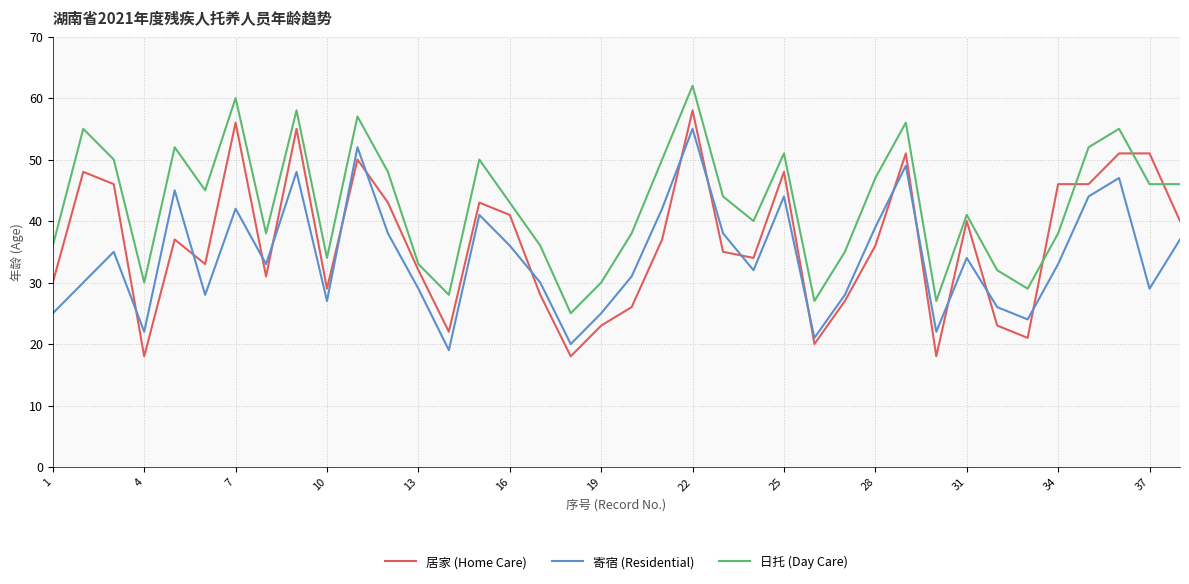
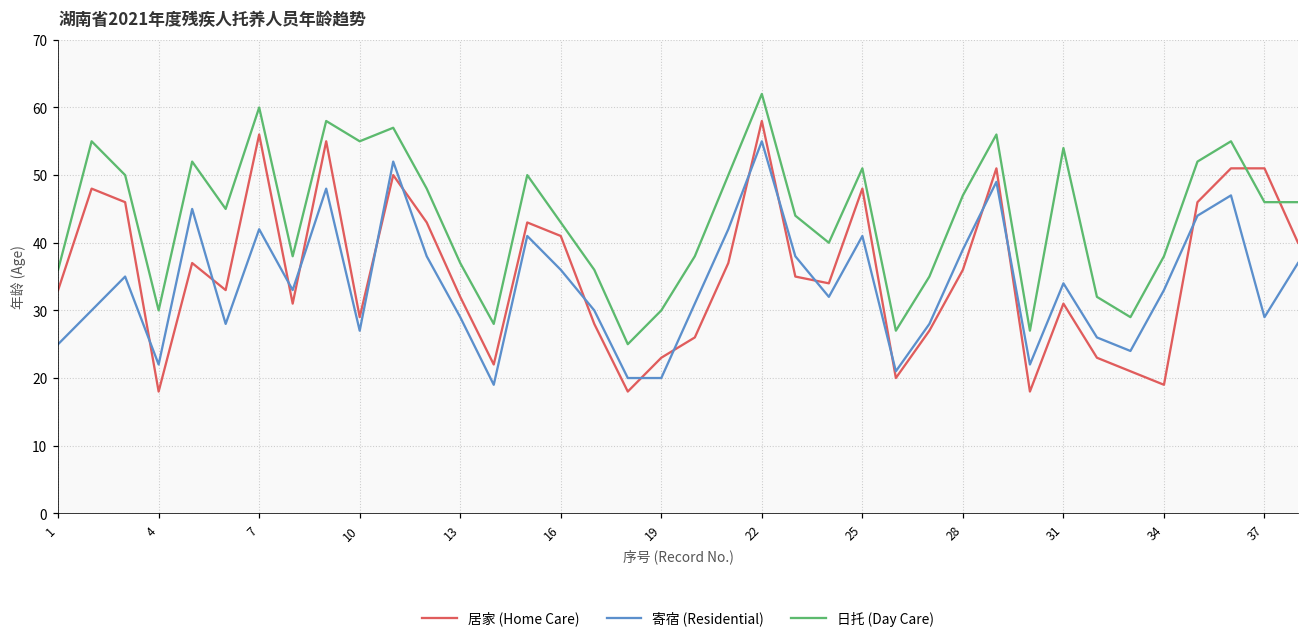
  {
    "居家 (Home Care)": {
-     "1": 30,
+     "1": 33,
      "4": 18,
      "7": 56,
      "10": 29,
      "13": 32,
      "16": 41,
      "19": 23,
      "22": 58,
      "25": 48,
      "28": 36,
-     "31": 40,
-     "34": 46,
+     "31": 31,
+     "34": 19,
      "37": 51
    },
    "寄宿 (Residential)": {
      "1": 25,
      "4": 22,
      "7": 42,
      "10": 27,
      "13": 29,
      "16": 36,
-     "19": 25,
+     "19": 20,
      "22": 55,
-     "25": 44,
+     "25": 41,
      "28": 39,
      "31": 34,
      "34": 33,
      "37": 29
    },
    "日托 (Day Care)": {
      "1": 36,
      "4": 30,
      "7": 60,
-     "10": 34,
-     "13": 33,
+     "10": 55,
+     "13": 37,
      "16": 43,
      "19": 30,
      "22": 62,
      "25": 51,
      "28": 47,
-     "31": 41,
+     "31": 54,
      "34": 38,
      "37": 46
    }
  }
